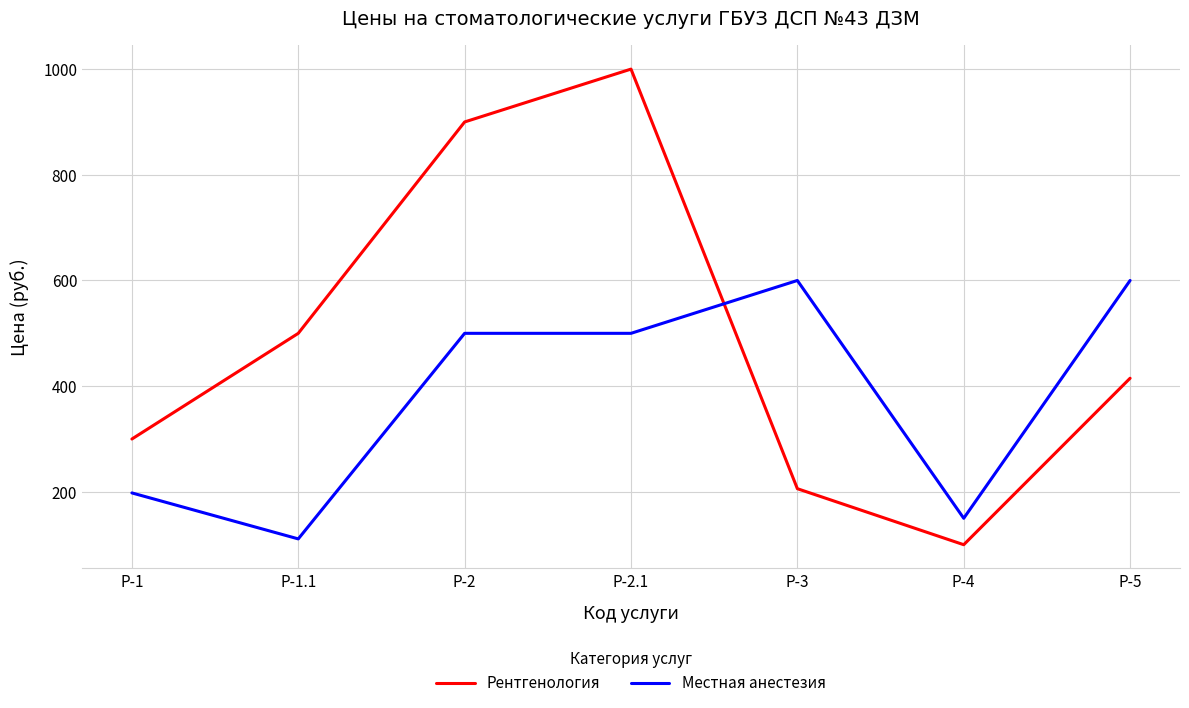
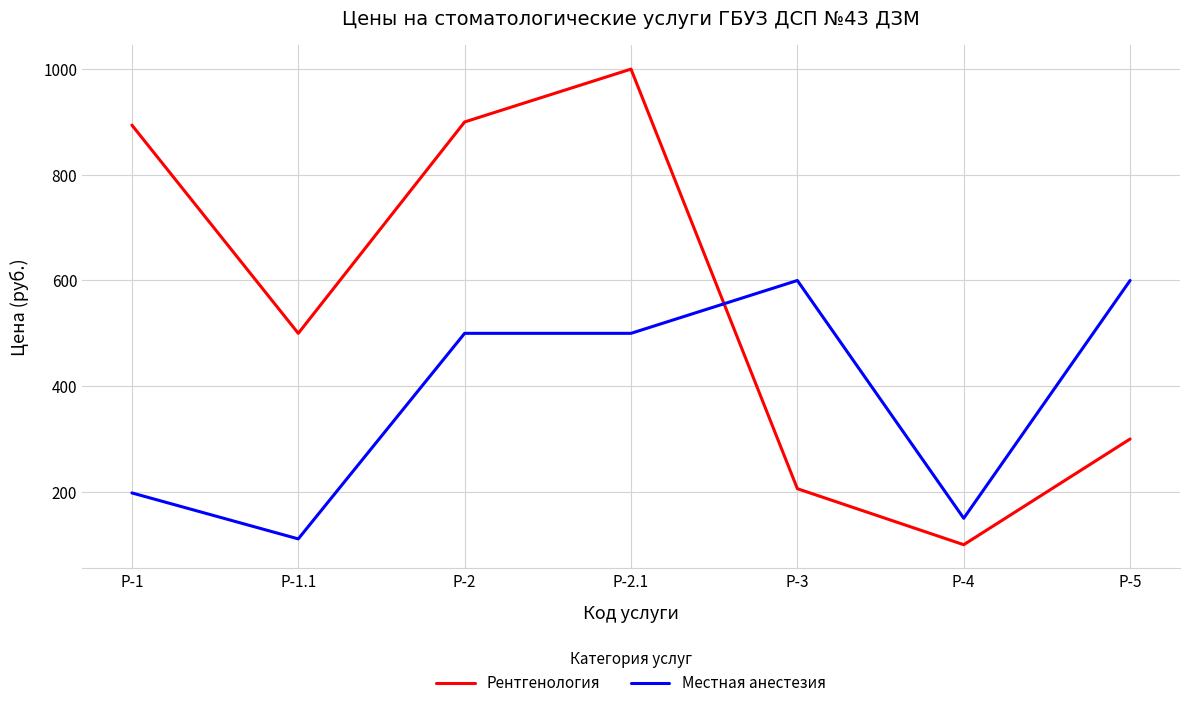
  {
    "Рентгенология": {
-     "Р-1": 300,
+     "Р-1": 890,
      "Р-1.1": 500,
      "Р-2": 900,
      "Р-2.1": 1000,
      "Р-3": 210,
      "Р-4": 100,
-     "Р-5": 420
+     "Р-5": 300
    },
    "Местная анестезия": {
      "Р-1": 200,
      "Р-1.1": 110,
      "Р-2": 500,
      "Р-2.1": 500,
      "Р-3": 600,
      "Р-4": 150,
      "Р-5": 600
    }
  }
